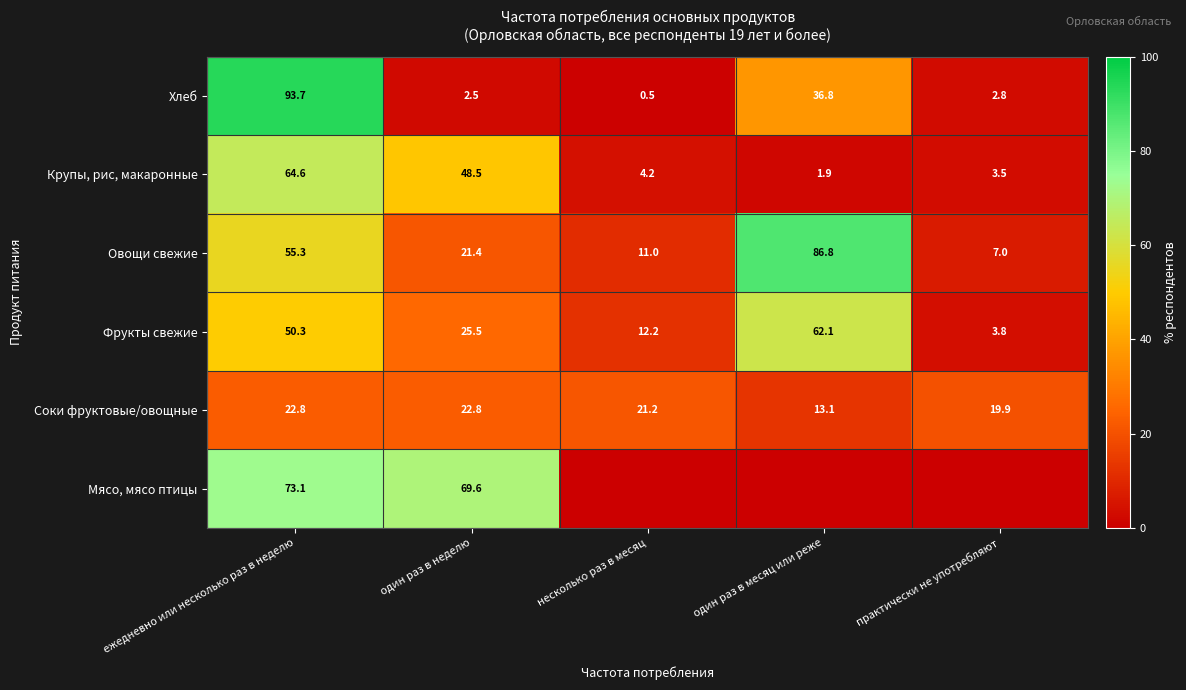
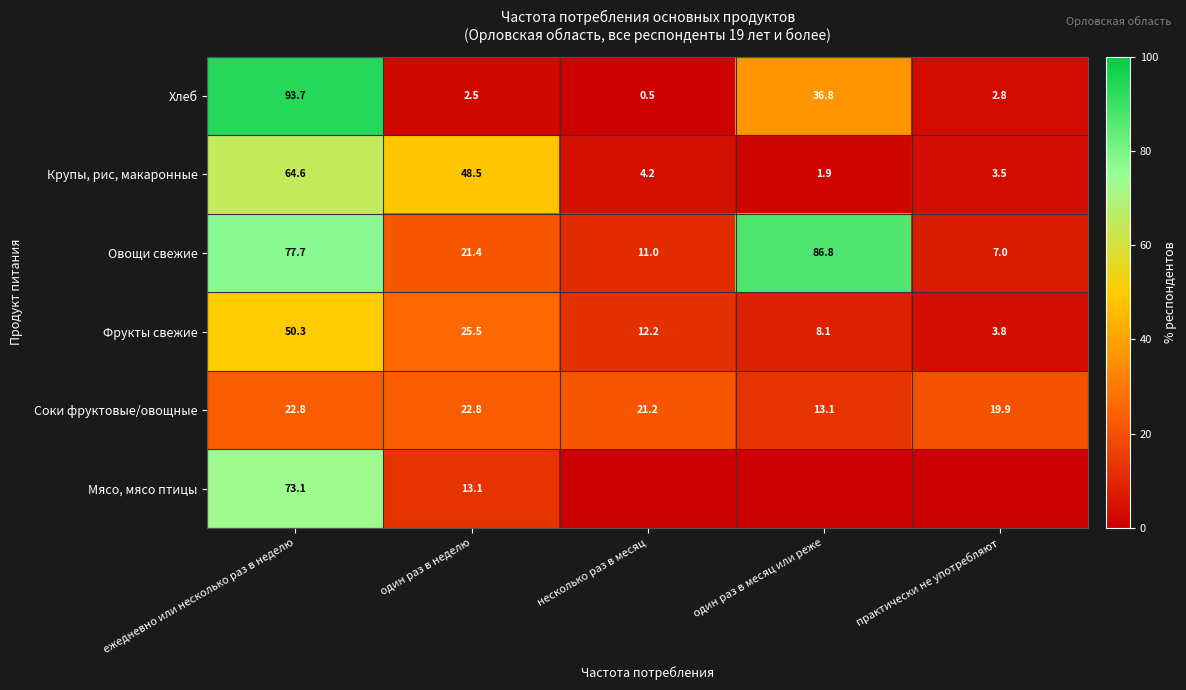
  {
    "Хлеб": {
      "ежедневно или несколько раз в неделю": 93.7,
      "один раз в неделю": 2.5,
      "несколько раз в месяц": 0.5,
      "один раз в месяц или реже": 36.8,
      "практически не употребляют": 2.8
    },
    "Крупы, рис, макаронные": {
      "ежедневно или несколько раз в неделю": 64.6,
      "один раз в неделю": 48.5,
      "несколько раз в месяц": 4.2,
      "один раз в месяц или реже": 1.9,
      "практически не употребляют": 3.5
    },
    "Овощи свежие": {
-     "ежедневно или несколько раз в неделю": 55.3,
+     "ежедневно или несколько раз в неделю": 77.7,
      "один раз в неделю": 21.4,
      "несколько раз в месяц": 11.0,
      "один раз в месяц или реже": 86.8,
      "практически не употребляют": 7.0
    },
    "Фрукты свежие": {
      "ежедневно или несколько раз в неделю": 50.3,
      "один раз в неделю": 25.5,
      "несколько раз в месяц": 12.2,
-     "один раз в месяц или реже": 62.1,
+     "один раз в месяц или реже": 8.1,
      "практически не употребляют": 3.8
    },
    "Соки фруктовые/овощные": {
      "ежедневно или несколько раз в неделю": 22.8,
      "один раз в неделю": 22.8,
      "несколько раз в месяц": 21.2,
      "один раз в месяц или реже": 13.1,
      "практически не употребляют": 19.9
    },
    "Мясо, мясо птицы": {
      "ежедневно или несколько раз в неделю": 73.1,
-     "один раз в неделю": 69.6
+     "один раз в неделю": 13.1
    }
  }
